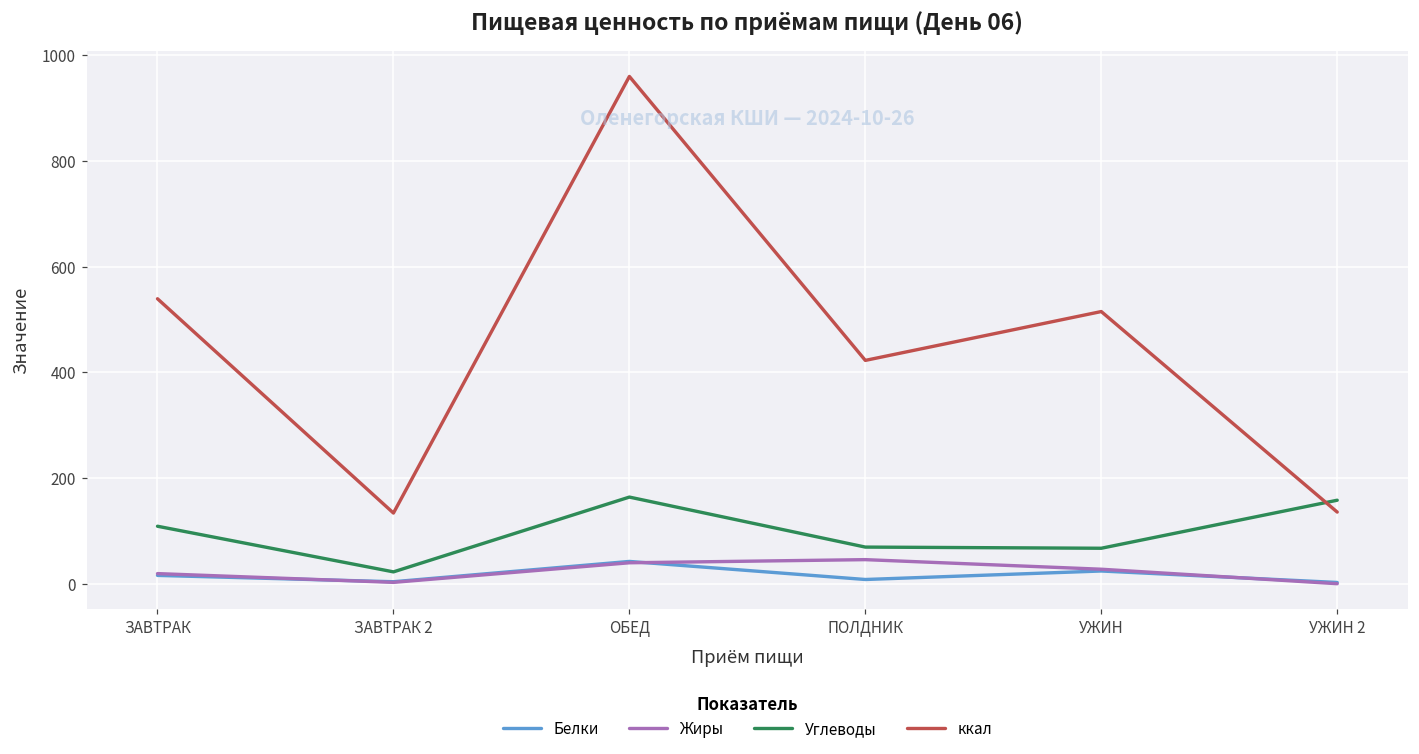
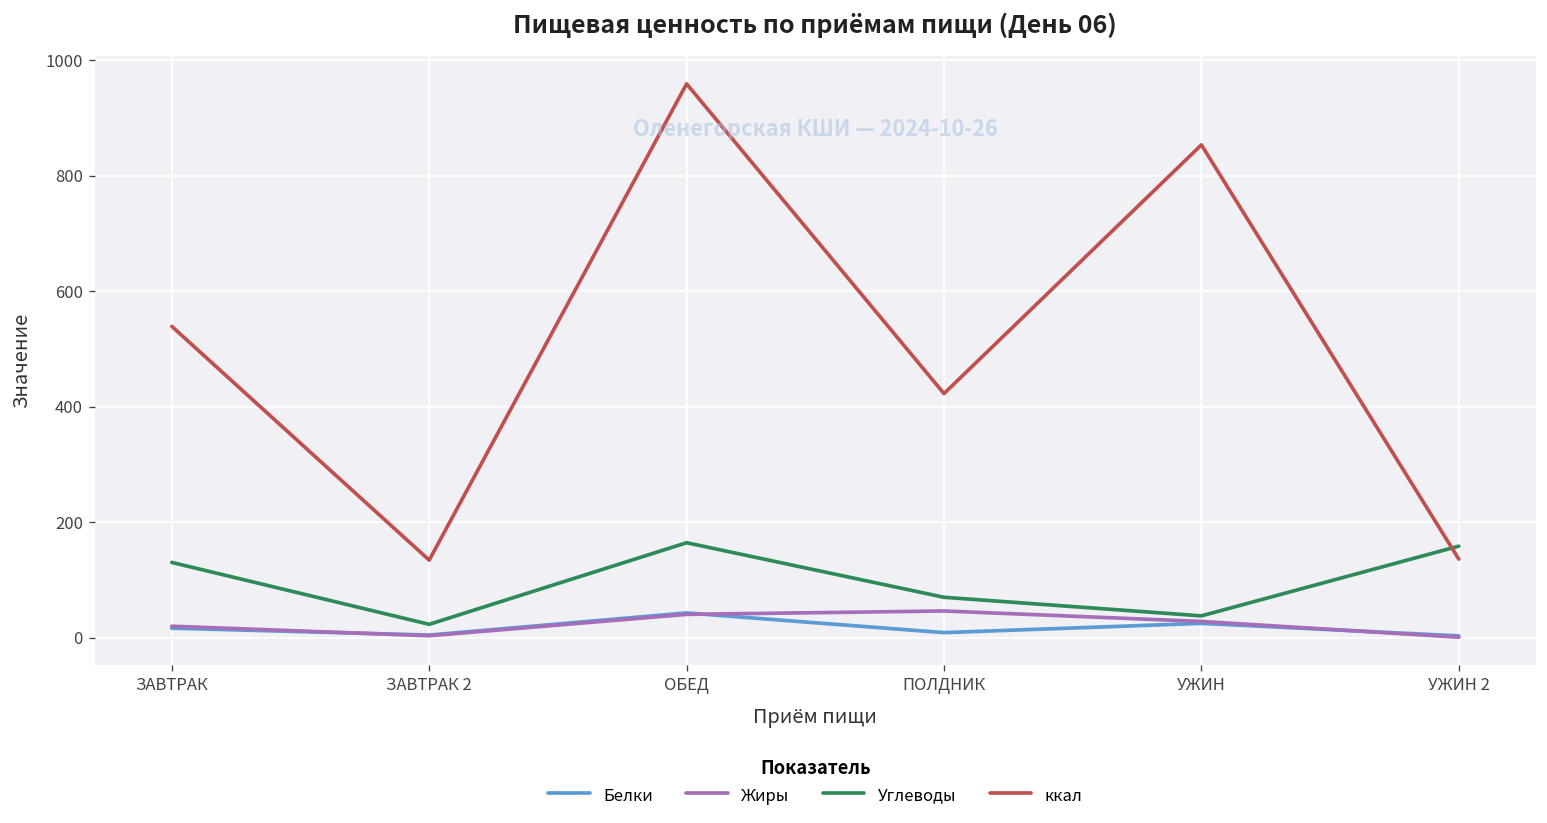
  {
    "Белки": {
      "ПОЛДНИК": 10
    },
    "Жиры": {
      "ПОЛДНИК": 50
    },
    "Углеводы": {
-     "ЗАВТРАК": 110,
+     "ЗАВТРАК": 130,
      "ЗАВТРАК 2": 20,
      "ОБЕД": 160,
      "ПОЛДНИК": 70,
-     "УЖИН": 70,
+     "УЖИН": 40,
      "УЖИН 2": 160
    },
    "ккал": {
      "ЗАВТРАК": 540,
      "ЗАВТРАК 2": 130,
      "ОБЕД": 960,
      "ПОЛДНИК": 420,
-     "УЖИН": 520,
+     "УЖИН": 850,
      "УЖИН 2": 140
    }
  }
